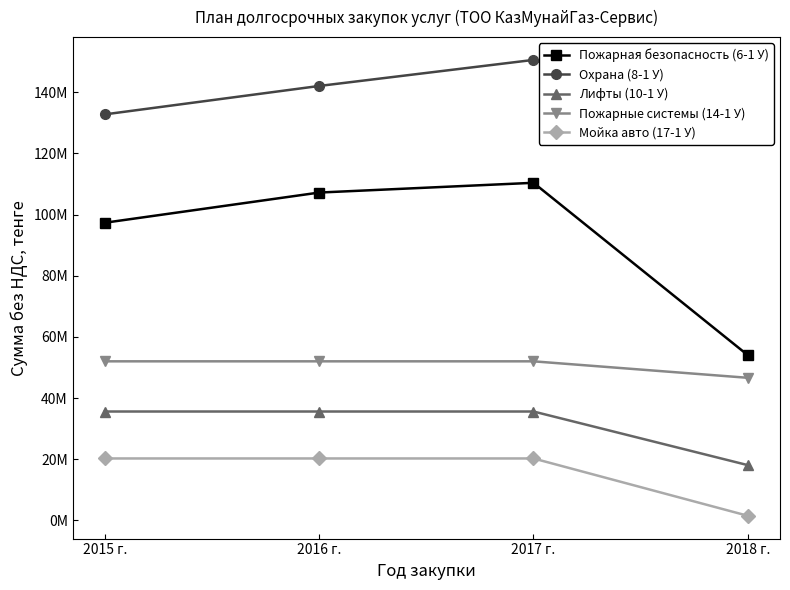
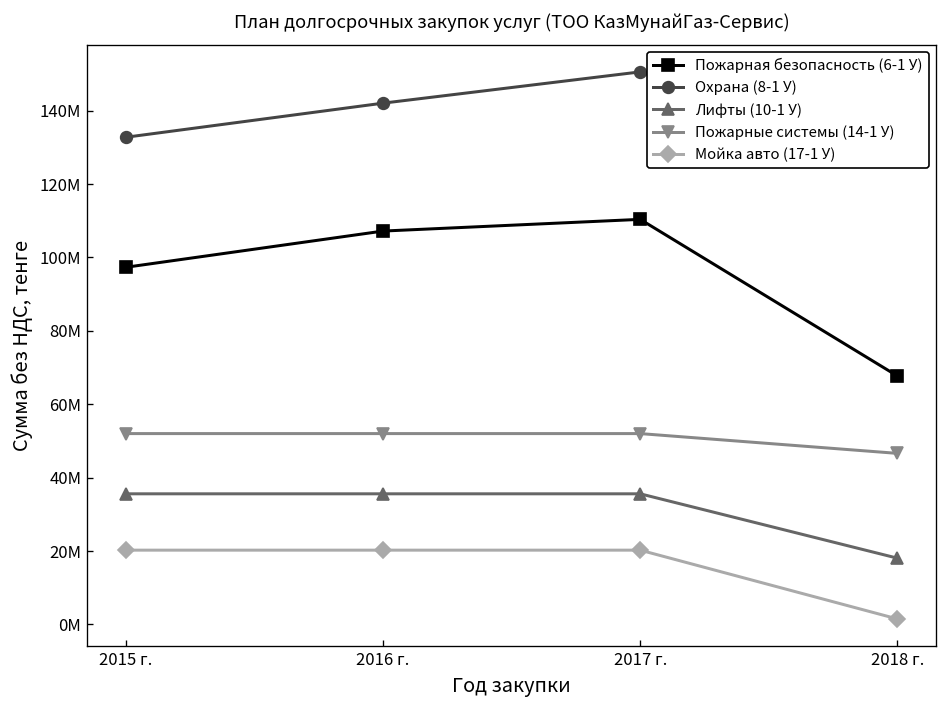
  {
    "Пожарная безопасность (6-1 У)": {
      "2015 г.": "97М",
      "2016 г.": "107М",
      "2017 г.": "110М",
-     "2018 г.": "54М"
+     "2018 г.": "68М"
    }
  }
